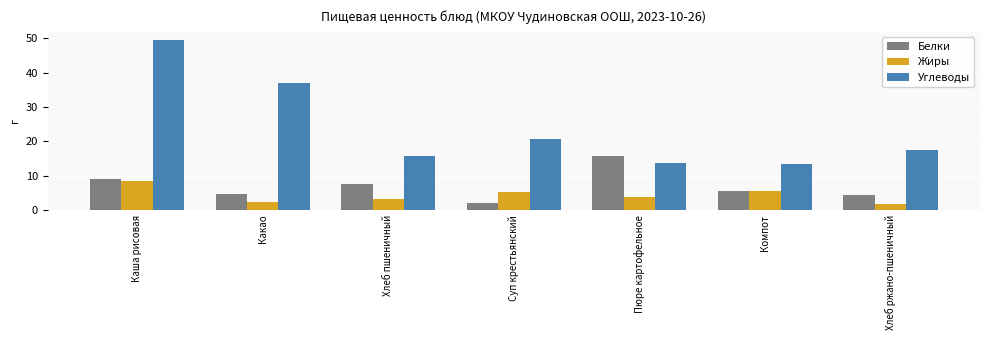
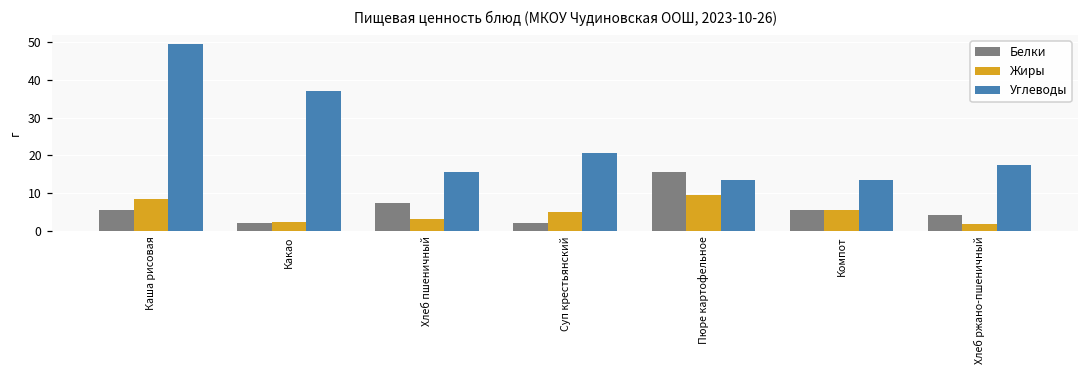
  {
    "Белки": {
-     "Каша рисовая": 9,
-     "Какао": 5,
+     "Каша рисовая": 6,
+     "Какао": 2,
      "Хлеб пшеничный": 7,
      "Суп крестьянский": 2,
      "Пюре картофельное": 16,
      "Компот": 6,
      "Хлеб ржано-пшеничный": 4
    },
    "Жиры": {
      "Каша рисовая": 8,
      "Какао": 2,
      "Хлеб пшеничный": 3,
      "Суп крестьянский": 5,
-     "Пюре картофельное": 4,
+     "Пюре картофельное": 10,
      "Компот": 6,
      "Хлеб ржано-пшеничный": 2
    },
    "Углеводы": {
      "Каша рисовая": 49,
      "Какао": 37,
      "Хлеб пшеничный": 16,
      "Суп крестьянский": 21,
      "Пюре картофельное": 14,
      "Компот": 13,
      "Хлеб ржано-пшеничный": 17
    }
  }
